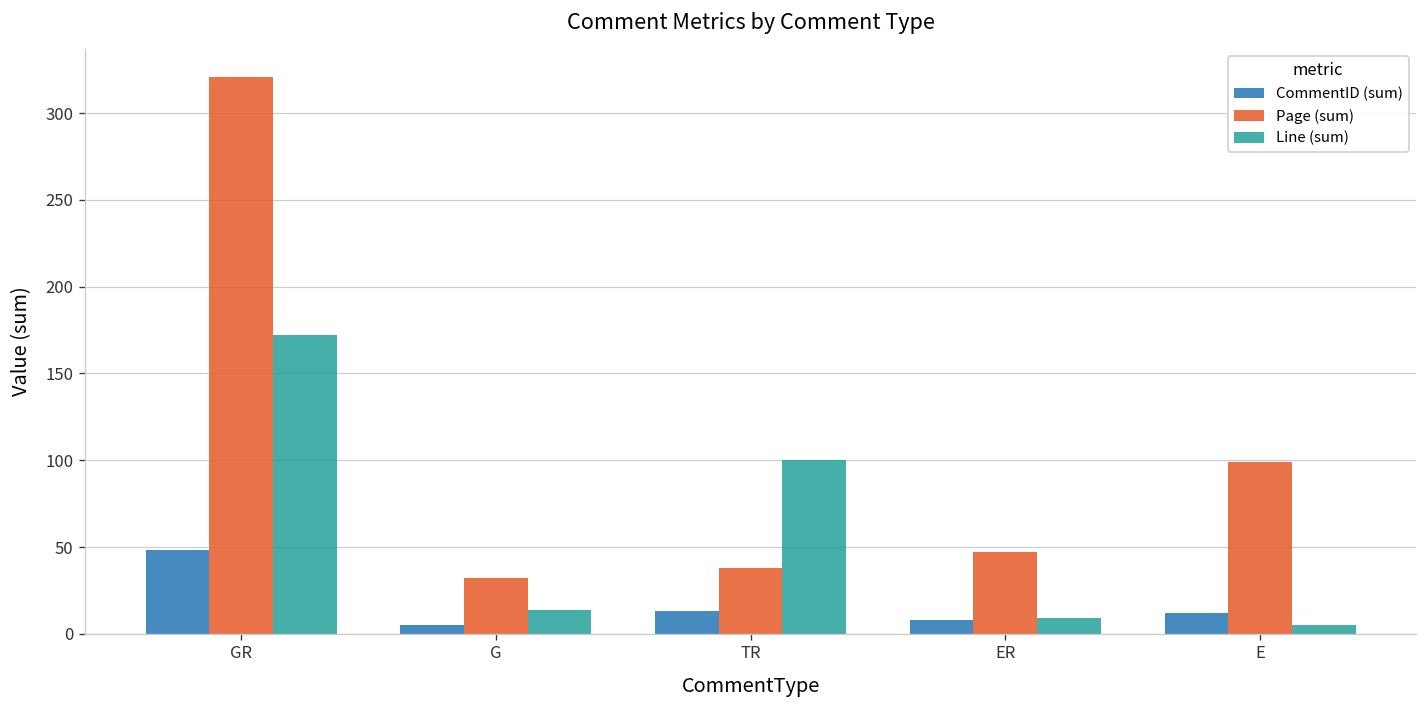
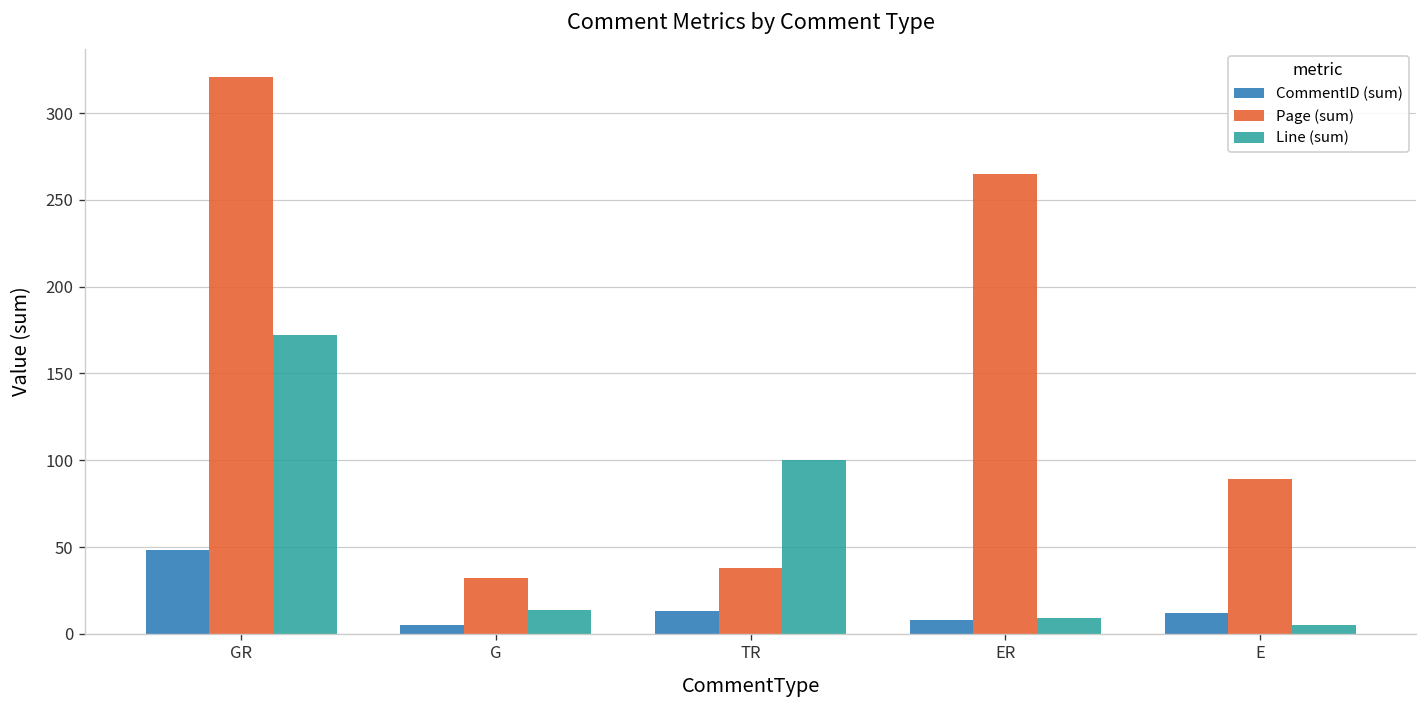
  {
    "Page (sum)": {
      "GR": 321,
      "G": 32,
      "TR": 38,
-     "ER": 47,
-     "E": 99
+     "ER": 265,
+     "E": 89
    }
  }
